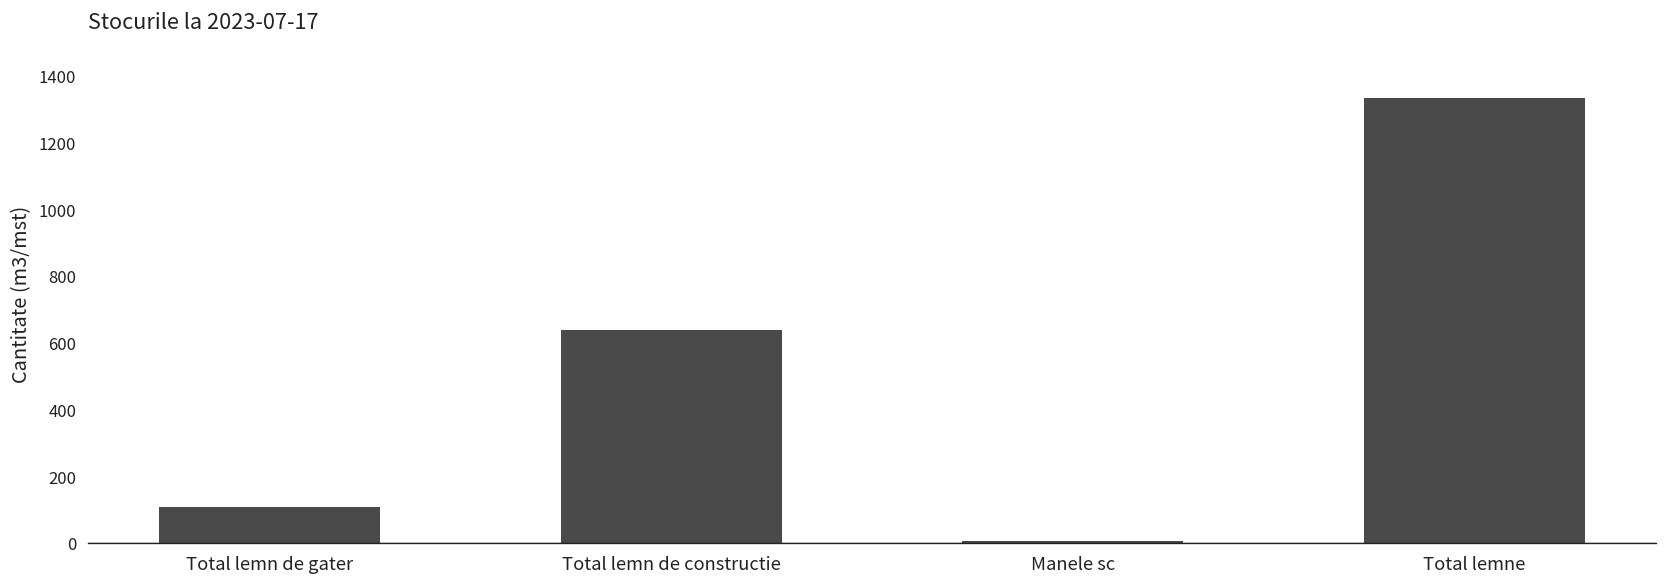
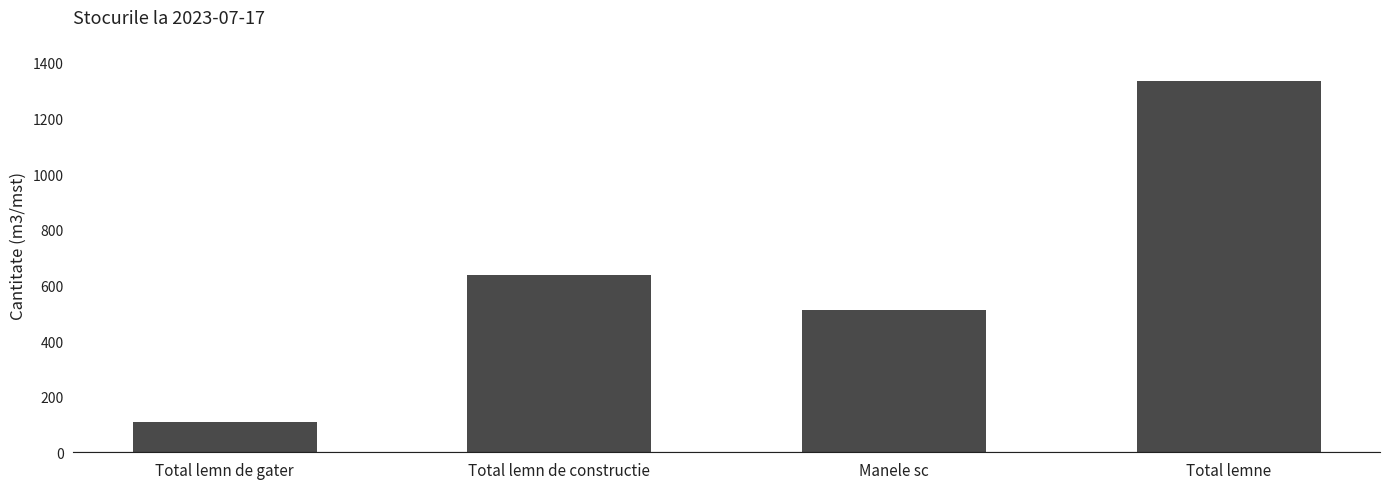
  {
    "Total lemn de gater": 110,
    "Total lemn de constructie": 640,
-   "Manele sc": 10,
+   "Manele sc": 510,
    "Total lemne": 1330
  }
